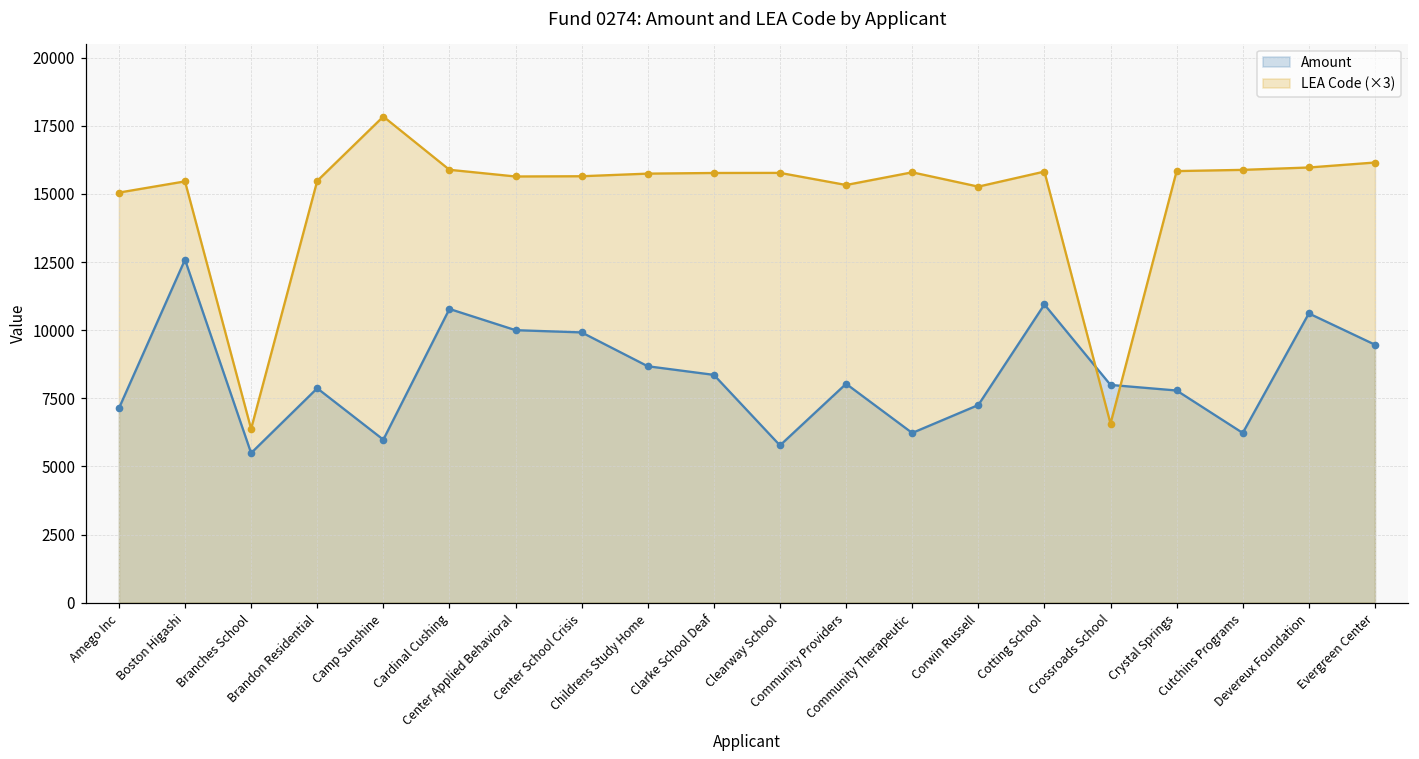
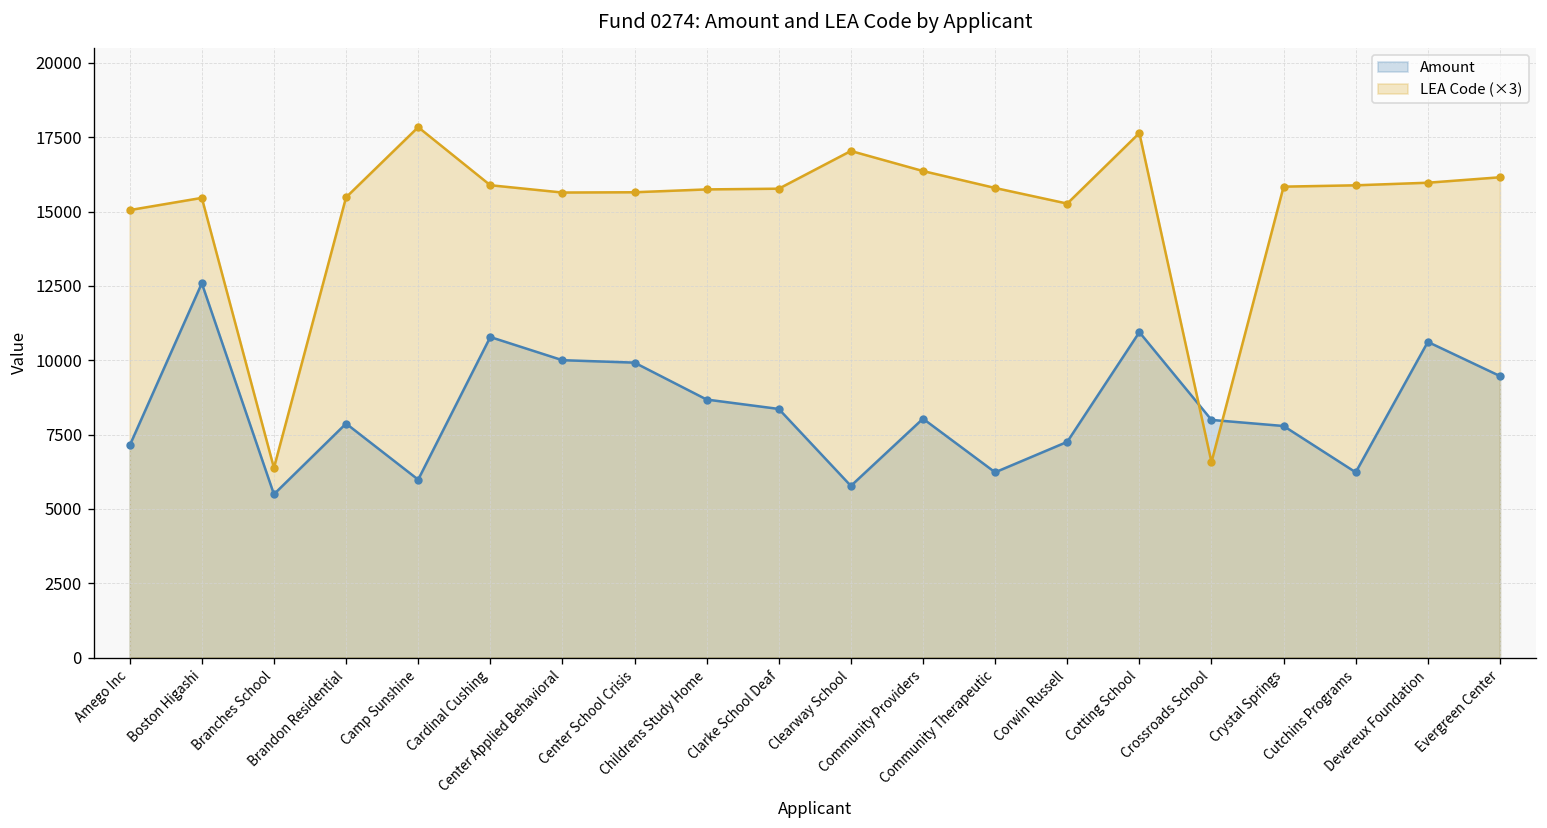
  {
    "Amount": {
      "Amego Inc": 7100,
      "Boston Higashi": 12600,
      "Branches School": 5500,
      "Brandon Residential": 7900,
      "Camp Sunshine": 6000,
      "Cardinal Cushing": 10800,
      "Center Applied Behavioral": 10000,
      "Center School Crisis": 9900,
      "Childrens Study Home": 8700,
      "Clarke School Deaf": 8400,
      "Clearway School": 5800,
      "Community Providers": 8000,
      "Community Therapeutic": 6200,
      "Corwin Russell": 7300,
      "Cotting School": 10900,
      "Crossroads School": 8000,
      "Crystal Springs": 7800,
      "Cutchins Programs": 6200,
      "Devereux Foundation": 10600,
      "Evergreen Center": 9500
    },
    "LEA Code (×3)": {
      "Amego Inc": 15100,
      "Boston Higashi": 15500,
      "Branches School": 6400,
      "Brandon Residential": 15500,
      "Camp Sunshine": 17800,
      "Cardinal Cushing": 15900,
      "Center Applied Behavioral": 15600,
      "Center School Crisis": 15700,
      "Childrens Study Home": 15700,
      "Clarke School Deaf": 15800,
-     "Clearway School": 15800,
-     "Community Providers": 15300,
+     "Clearway School": 17000,
+     "Community Providers": 16400,
      "Community Therapeutic": 15800,
      "Corwin Russell": 15300,
-     "Cotting School": 15800,
+     "Cotting School": 17600,
      "Crossroads School": 6600,
      "Crystal Springs": 15800,
      "Cutchins Programs": 15900,
      "Devereux Foundation": 16000,
      "Evergreen Center": 16200
    }
  }
